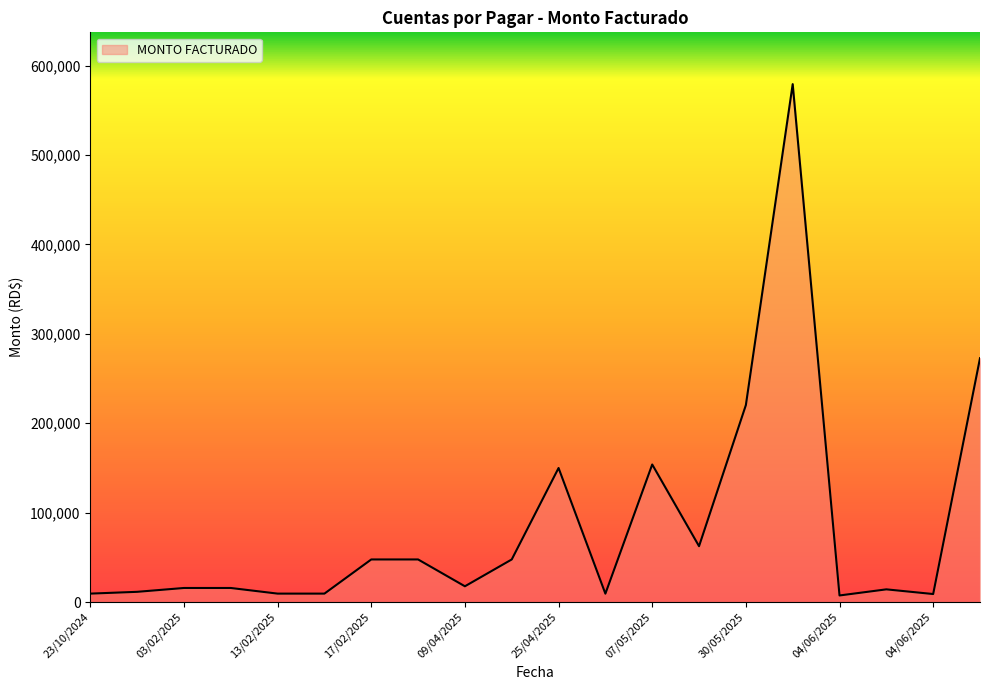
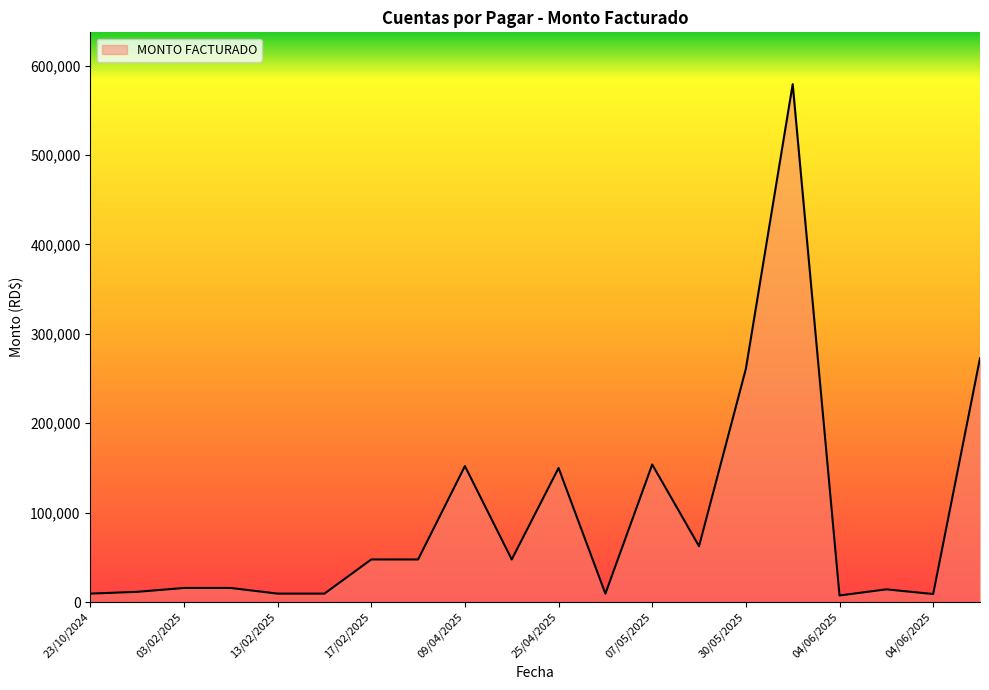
  {
    "17/02/2025": "50,000",
-   "09/04/2025": "20,000",
+   "09/04/2025": "150,000",
    "25/04/2025": "150,000",
    "07/05/2025": "150,000",
-   "30/05/2025": "220,000"
+   "30/05/2025": "260,000"
  }
